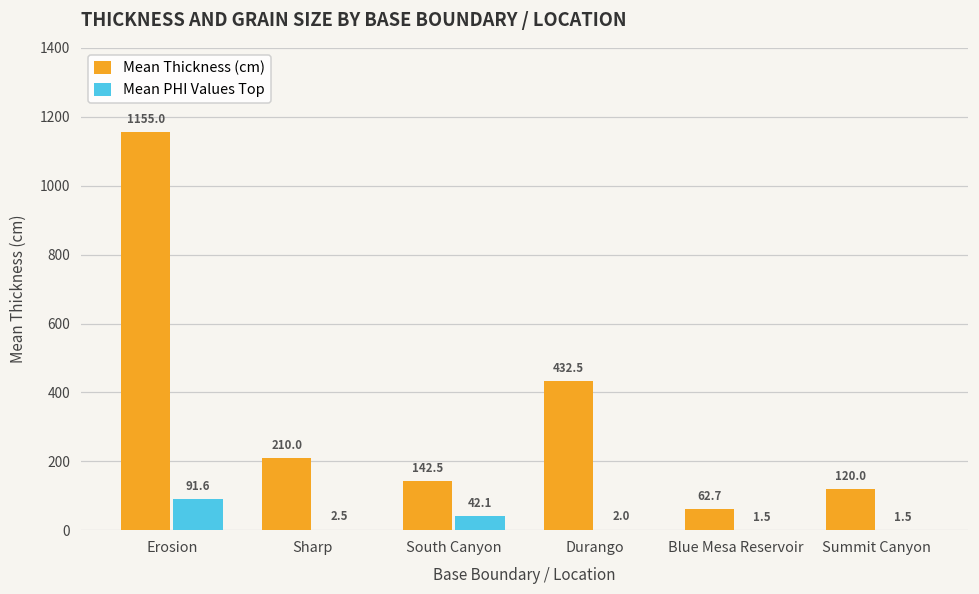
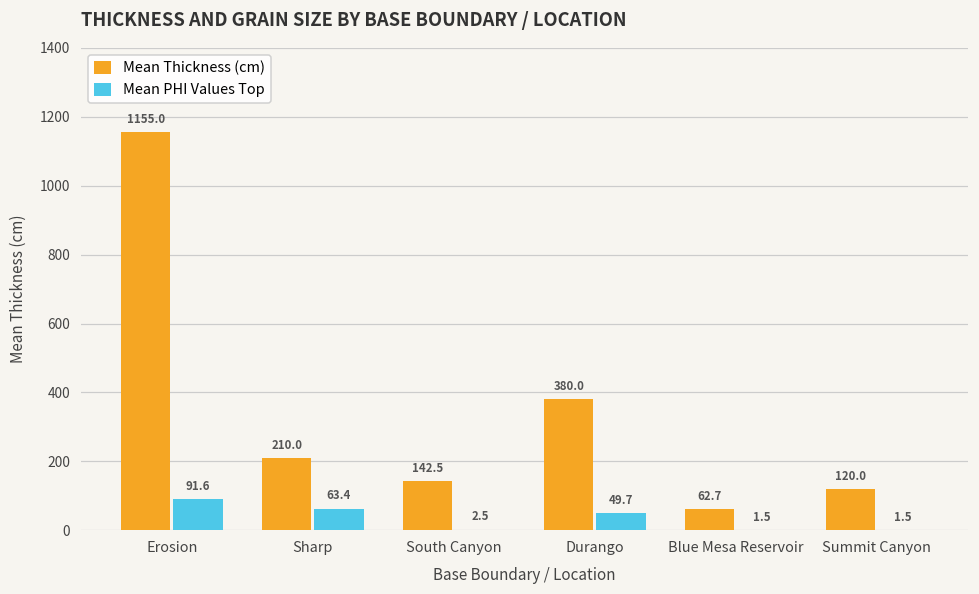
  {
    "Mean Thickness (cm)": {
      "Erosion": 1155.0,
      "Sharp": 210.0,
      "South Canyon": 142.5,
-     "Durango": 432.5,
+     "Durango": 380.0,
      "Blue Mesa Reservoir": 62.7,
      "Summit Canyon": 120.0
    },
    "Mean PHI Values Top": {
      "Erosion": 91.6,
-     "Sharp": 2.5,
-     "South Canyon": 42.1,
-     "Durango": 2.0,
+     "Sharp": 63.4,
+     "South Canyon": 2.5,
+     "Durango": 49.7,
      "Blue Mesa Reservoir": 1.5,
      "Summit Canyon": 1.5
    }
  }
